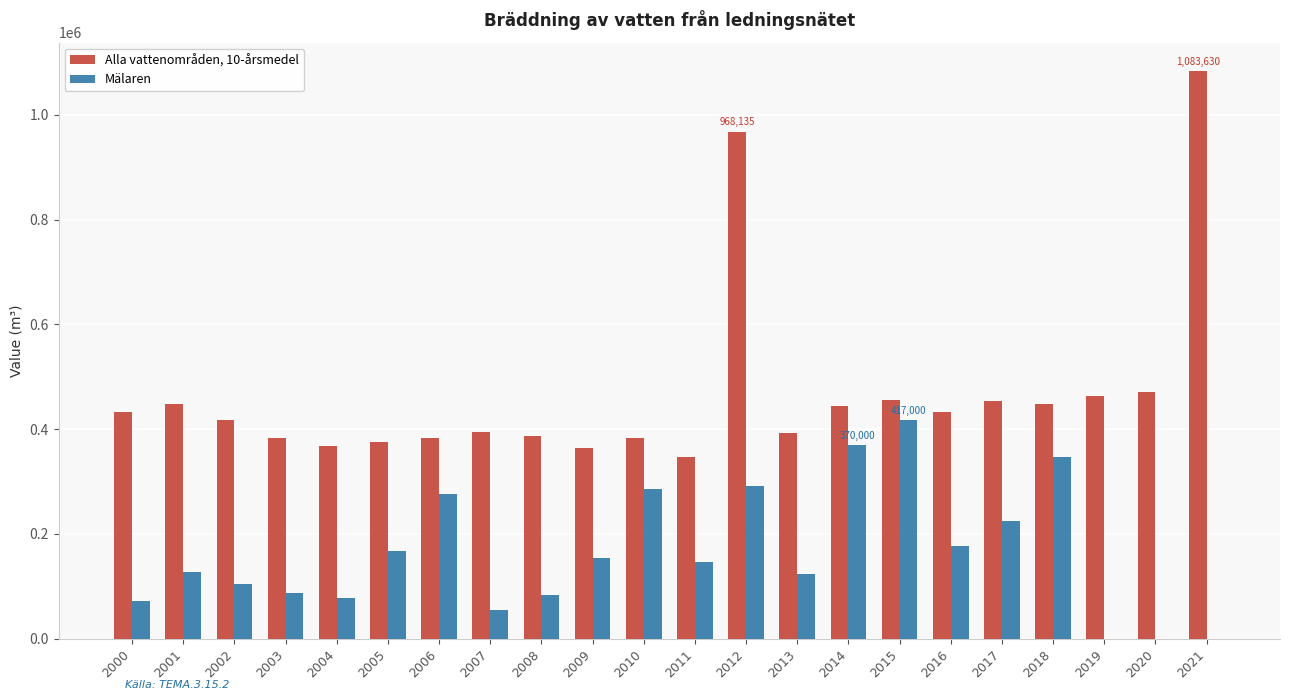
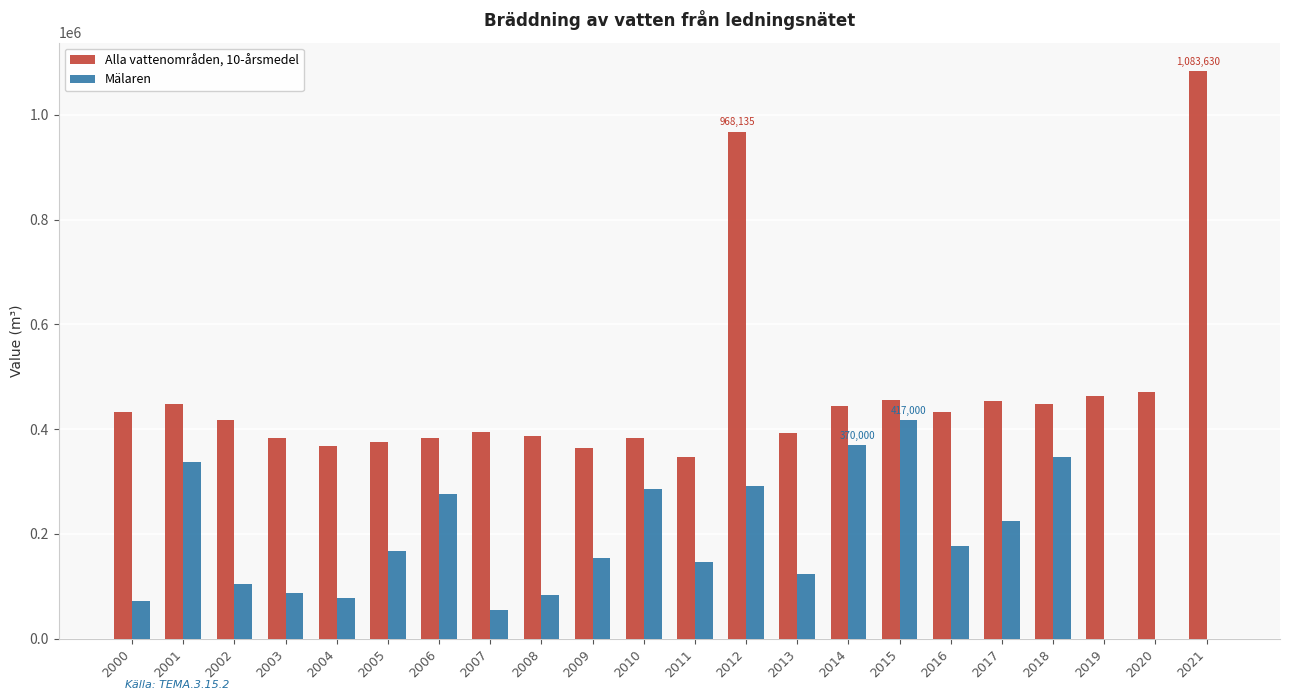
  {
    "Alla vattenområden, 10-årsmedel": {
      "2012": "968,135",
      "2021": "1,083,630"
    },
    "Mälaren": {
      "2000": "70000",
-     "2001": "130000",
+     "2001": "340000",
      "2002": "100000",
      "2003": "90000",
      "2004": "80000",
      "2005": "170000",
      "2006": "280000",
      "2007": "50000",
      "2008": "80000",
      "2009": "150000",
      "2010": "280000",
      "2011": "150000",
      "2012": "290000",
      "2013": "120000",
      "2016": "180000",
      "2017": "220000",
      "2018": "350000",
      "2019": "0",
      "2020": "0",
      "2021": "0"
    }
  }
